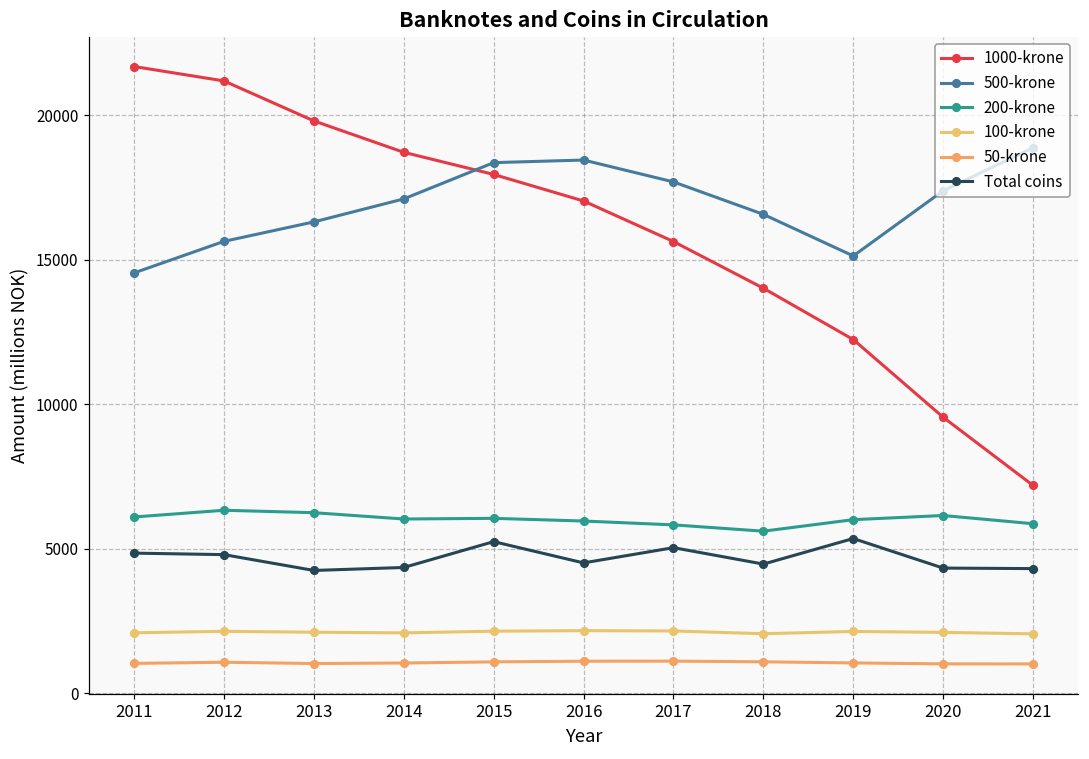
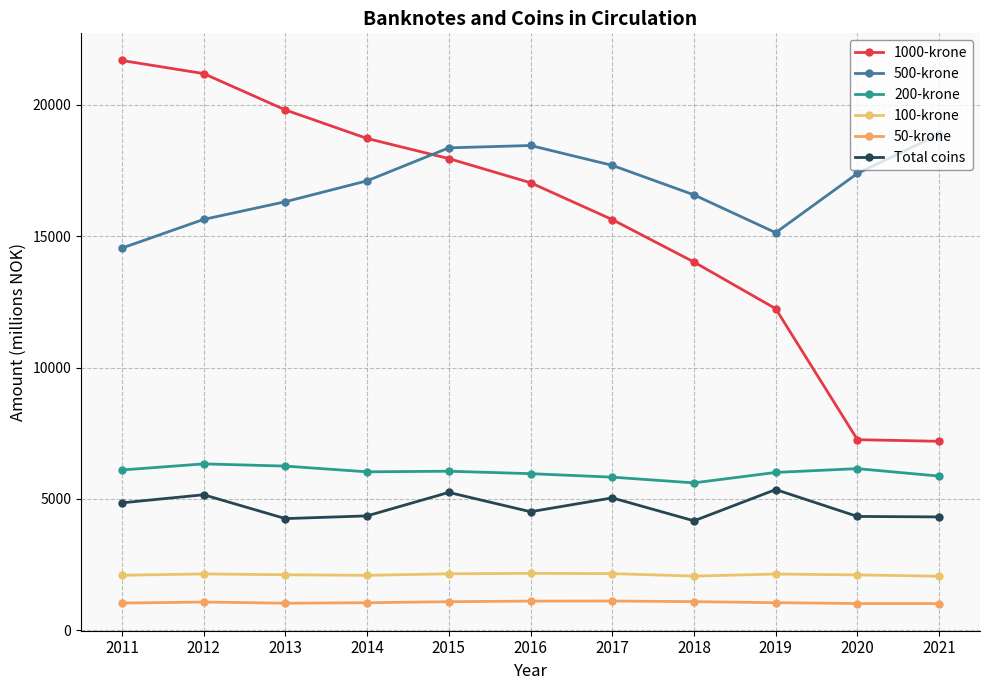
  {
    "1000-krone": {
      "2011": 21700,
      "2012": 21200,
      "2013": 19800,
      "2014": 18700,
      "2015": 17900,
      "2016": 17000,
      "2017": 15600,
      "2018": 14000,
      "2019": 12200,
-     "2020": 9600,
+     "2020": 7300,
      "2021": 7200
    },
    "Total coins": {
      "2011": 4900,
-     "2012": 4800,
+     "2012": 5200,
      "2013": 4300,
      "2014": 4400,
      "2015": 5300,
      "2016": 4500,
      "2017": 5000,
-     "2018": 4500,
+     "2018": 4200,
      "2019": 5400,
      "2020": 4300,
      "2021": 4300
    }
  }
